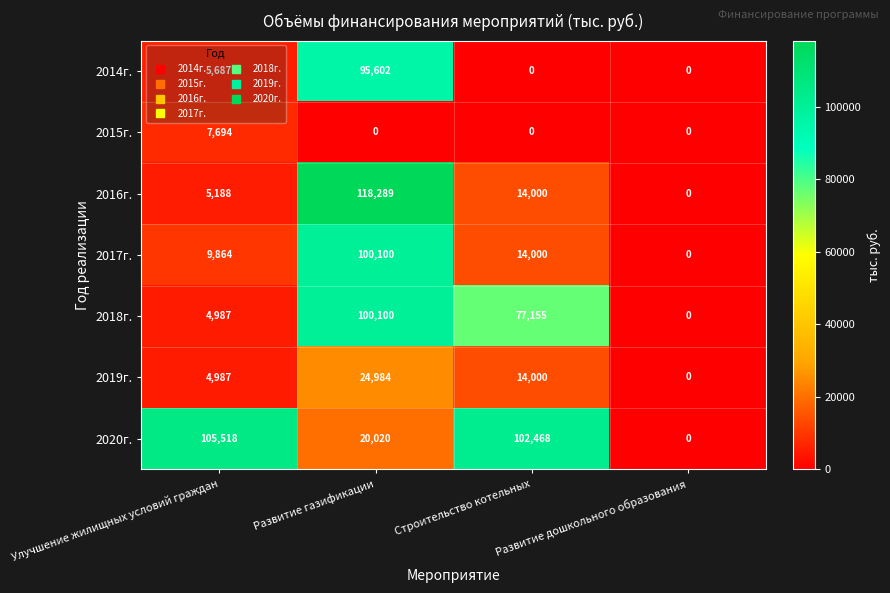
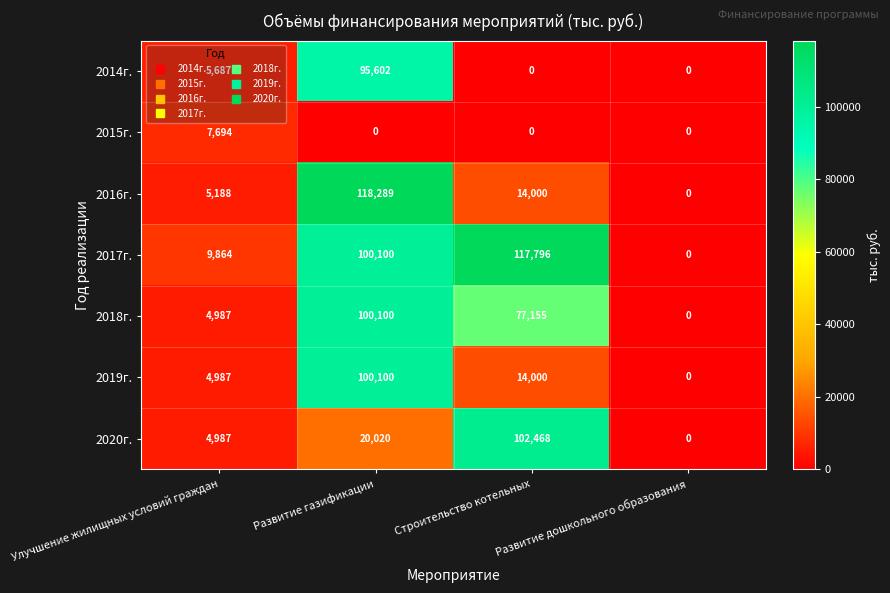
  {
    "2014г.": {
      "Развитие газификации": "95,602",
      "Строительство котельных": "0",
      "Развитие дошкольного образования": "0"
    },
    "2015г.": {
      "Улучшение жилищных условий граждан": "7,694",
      "Развитие газификации": "0",
      "Строительство котельных": "0",
      "Развитие дошкольного образования": "0"
    },
    "2016г.": {
      "Улучшение жилищных условий граждан": "5,188",
      "Развитие газификации": "118,289",
      "Строительство котельных": "14,000",
      "Развитие дошкольного образования": "0"
    },
    "2017г.": {
      "Улучшение жилищных условий граждан": "9,864",
      "Развитие газификации": "100,100",
-     "Строительство котельных": "14,000",
+     "Строительство котельных": "117,796",
      "Развитие дошкольного образования": "0"
    },
    "2018г.": {
      "Улучшение жилищных условий граждан": "4,987",
      "Развитие газификации": "100,100",
      "Строительство котельных": "77,155",
      "Развитие дошкольного образования": "0"
    },
    "2019г.": {
      "Улучшение жилищных условий граждан": "4,987",
-     "Развитие газификации": "24,984",
+     "Развитие газификации": "100,100",
      "Строительство котельных": "14,000",
      "Развитие дошкольного образования": "0"
    },
    "2020г.": {
-     "Улучшение жилищных условий граждан": "105,518",
+     "Улучшение жилищных условий граждан": "4,987",
      "Развитие газификации": "20,020",
      "Строительство котельных": "102,468",
      "Развитие дошкольного образования": "0"
    }
  }
